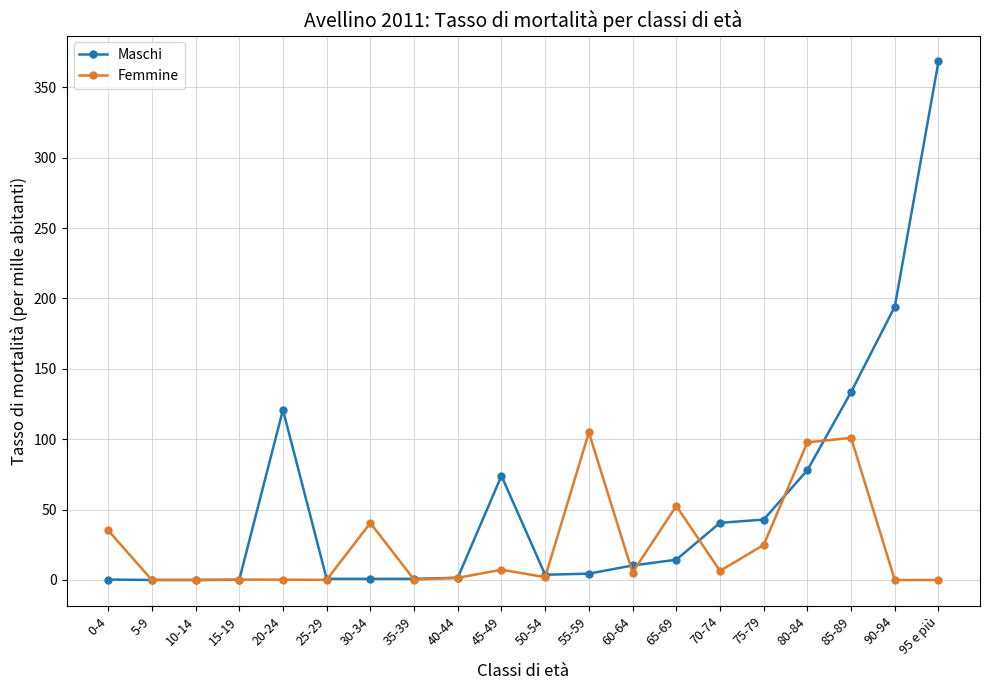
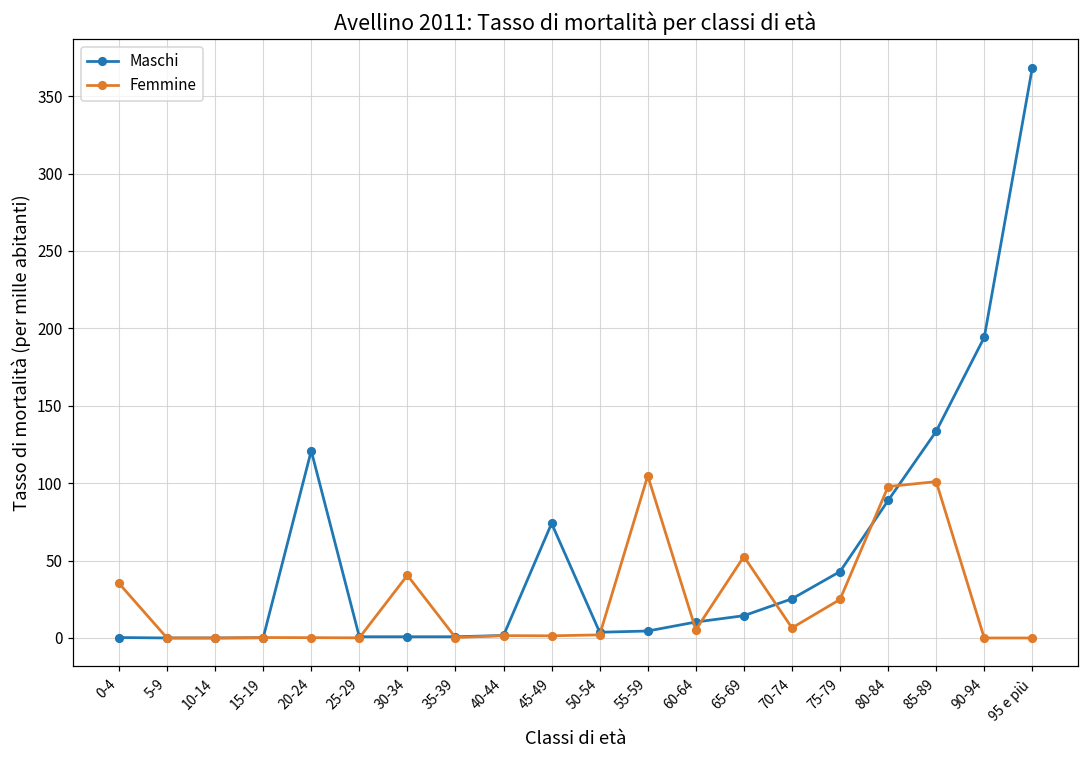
  {
    "Maschi": {
      "0-4": 0,
      "20-24": 121,
      "30-34": 1,
      "45-49": 74,
      "55-59": 5,
      "60-64": 10,
      "65-69": 14,
-     "70-74": 41,
+     "70-74": 25,
      "75-79": 43,
-     "80-84": 78,
+     "80-84": 89,
      "85-89": 134,
      "90-94": 194,
      "95 e più": 368
    },
    "Femmine": {
      "0-4": 35,
      "20-24": 0,
      "30-34": 41,
-     "45-49": 7,
+     "45-49": 1,
      "55-59": 105,
      "60-64": 5,
      "65-69": 53,
      "70-74": 7,
      "75-79": 25,
      "80-84": 98,
      "85-89": 101,
      "90-94": 0,
      "95 e più": 0
    }
  }
